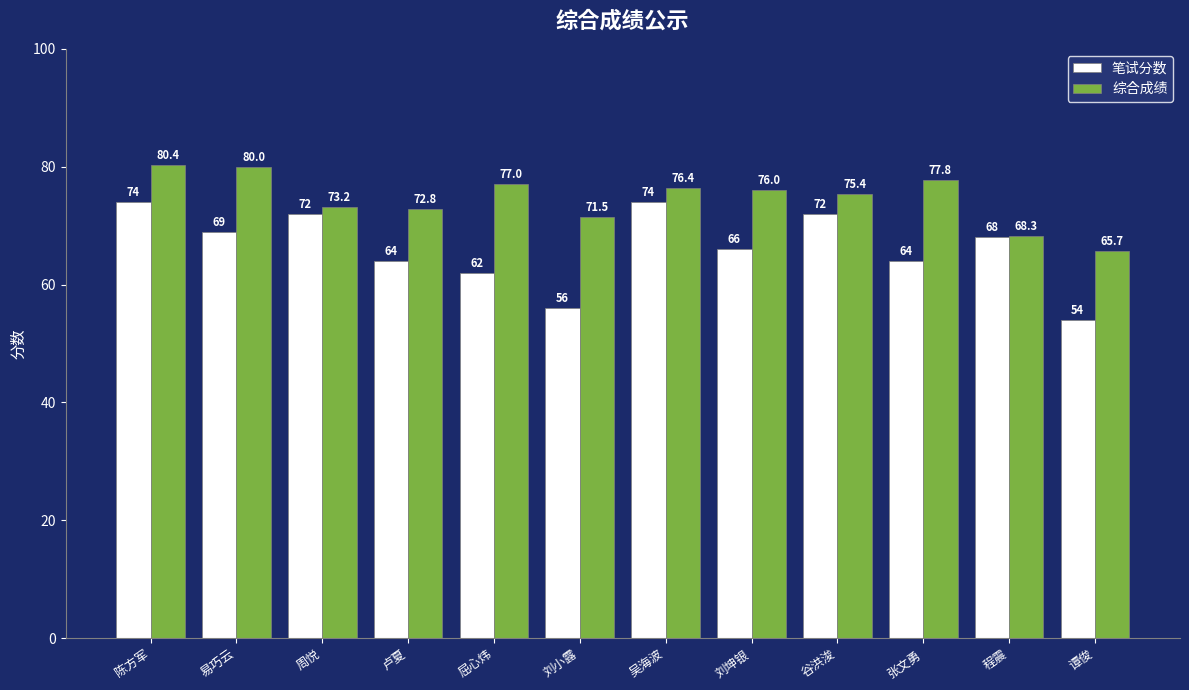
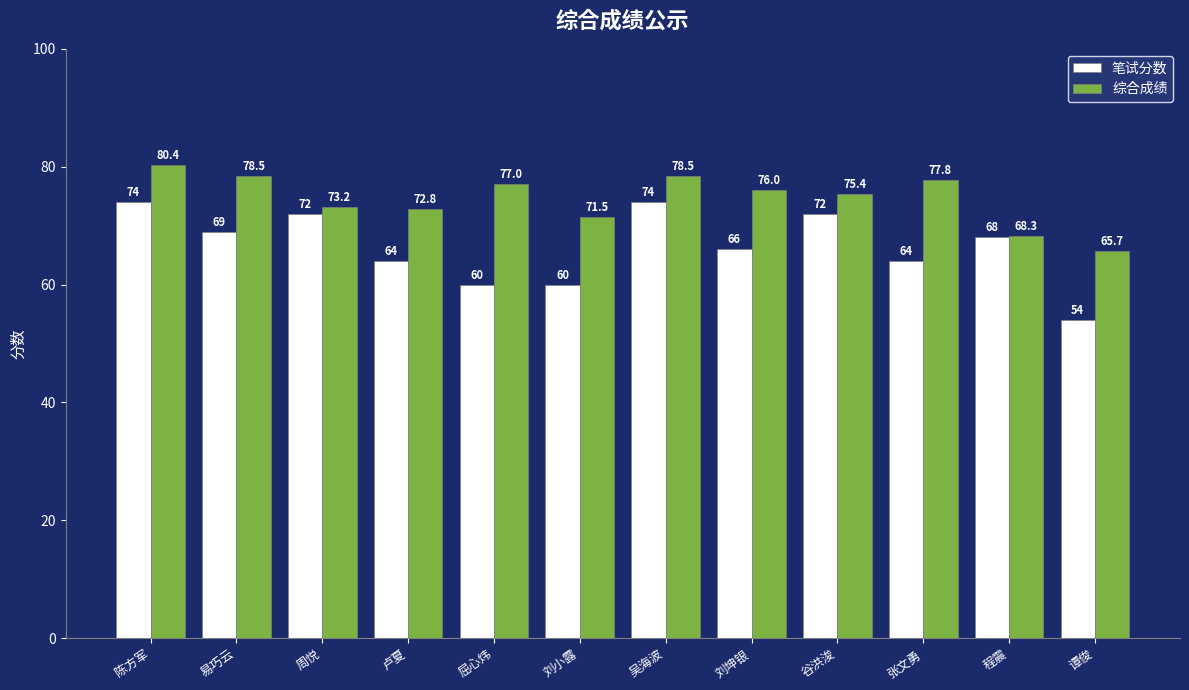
  {
    "笔试分数": {
      "陈方军": 74,
      "易巧云": 69,
      "周悦": 72,
      "卢夏": 64,
-     "屈心炜": 62,
-     "刘小露": 56,
+     "屈心炜": 60,
+     "刘小露": 60,
      "吴海波": 74,
      "刘坤银": 66,
      "谷洪浚": 72,
      "张文勇": 64,
      "程震": 68,
      "谭俊": 54
    },
    "综合成绩": {
      "陈方军": 80.4,
-     "易巧云": 80.0,
+     "易巧云": 78.5,
      "周悦": 73.2,
      "卢夏": 72.8,
      "屈心炜": 77.0,
      "刘小露": 71.5,
-     "吴海波": 76.4,
+     "吴海波": 78.5,
      "刘坤银": 76.0,
      "谷洪浚": 75.4,
      "张文勇": 77.8,
      "程震": 68.3,
      "谭俊": 65.7
    }
  }
